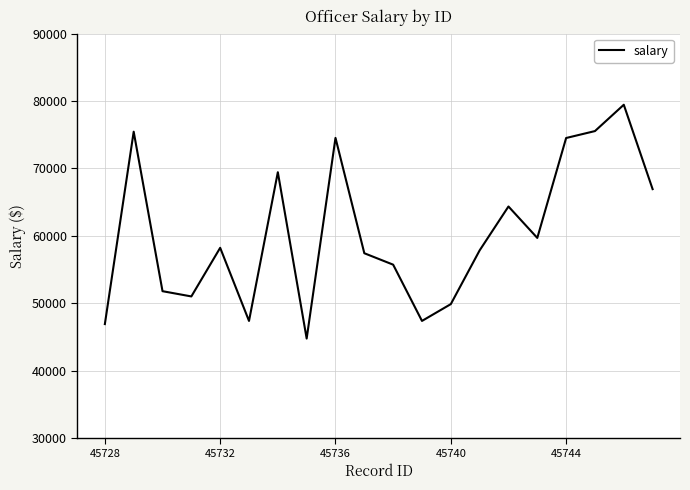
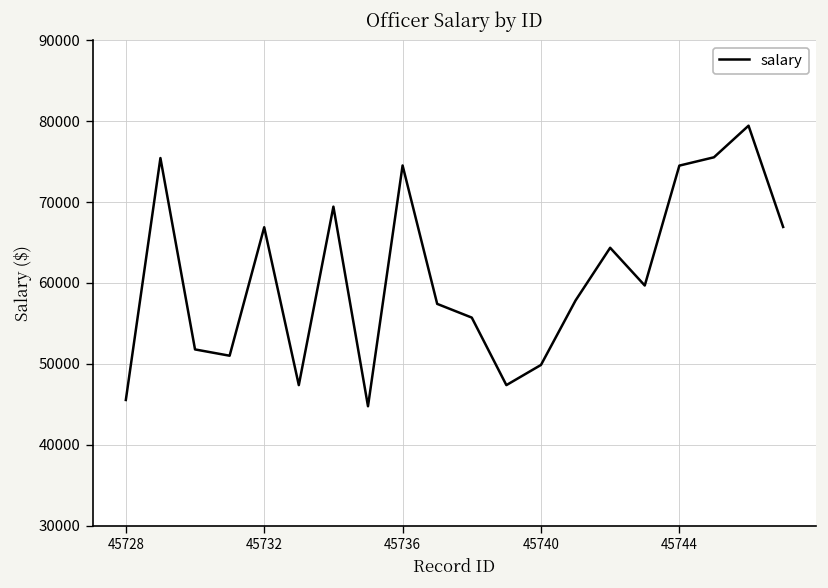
  {
-   "45728": 47000,
-   "45732": 58000,
+   "45728": 46000,
+   "45732": 67000,
    "45736": 75000,
    "45740": 50000,
    "45744": 75000
  }
